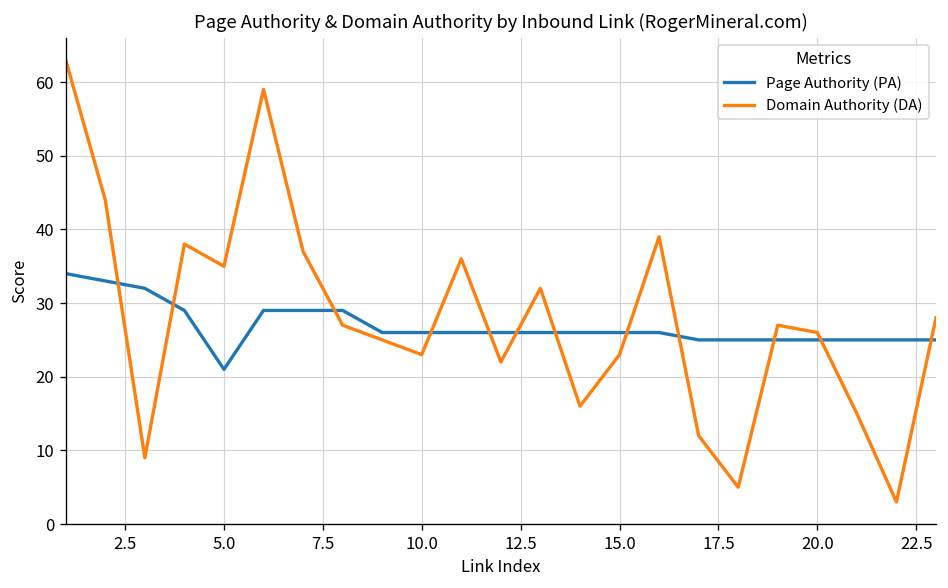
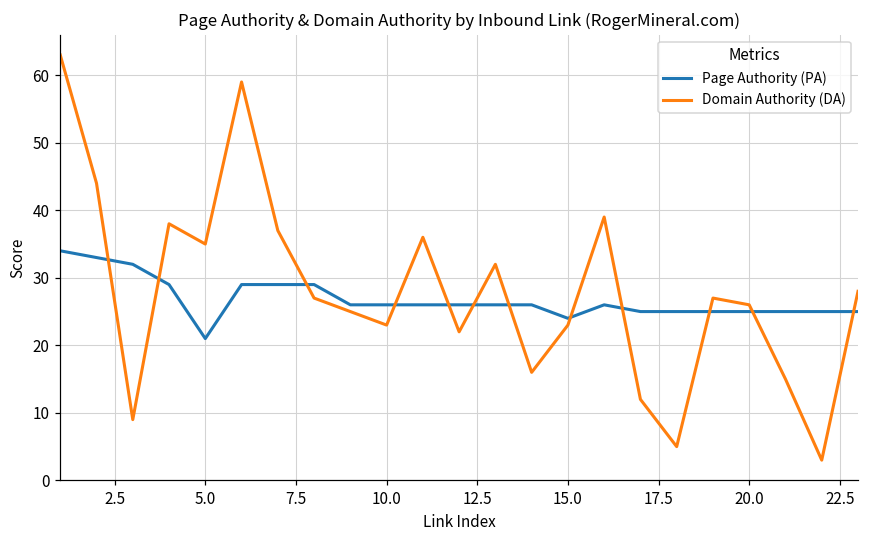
  {
    "Page Authority (PA)": {
      "5.0": 21,
      "10.0": 26,
-     "15.0": 26,
+     "15.0": 24,
      "20.0": 25
    },
    "Domain Authority (DA)": {
      "5.0": 35,
      "10.0": 23,
      "15.0": 23,
      "20.0": 26
    }
  }
